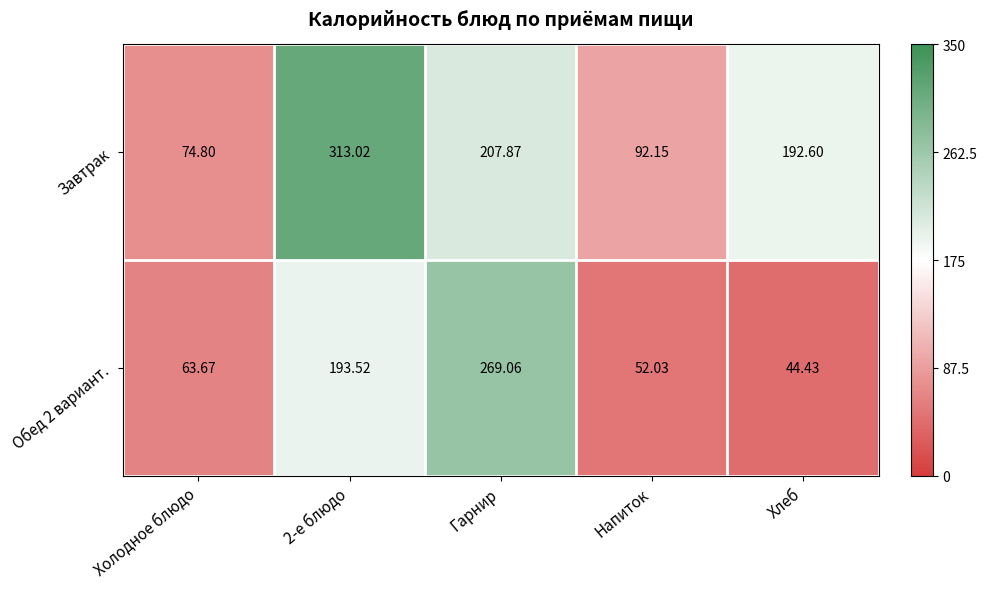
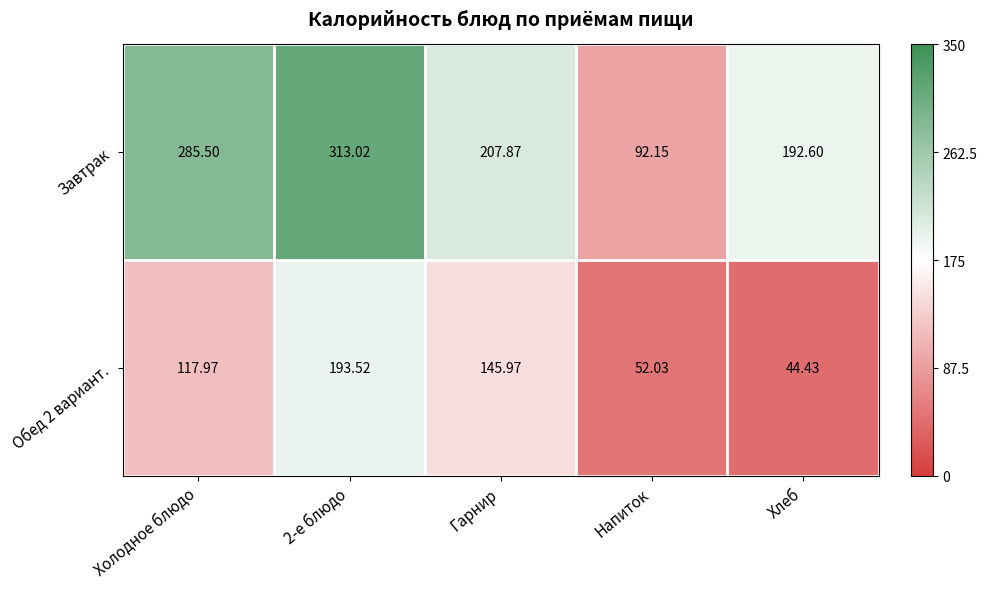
  {
    "Завтрак": {
-     "Холодное блюдо": 74.80,
+     "Холодное блюдо": 285.50,
      "2-е блюдо": 313.02,
      "Гарнир": 207.87,
      "Напиток": 92.15,
      "Хлеб": 192.60
    },
    "Обед 2 вариант.": {
-     "Холодное блюдо": 63.67,
+     "Холодное блюдо": 117.97,
      "2-е блюдо": 193.52,
-     "Гарнир": 269.06,
+     "Гарнир": 145.97,
      "Напиток": 52.03,
      "Хлеб": 44.43
    }
  }
